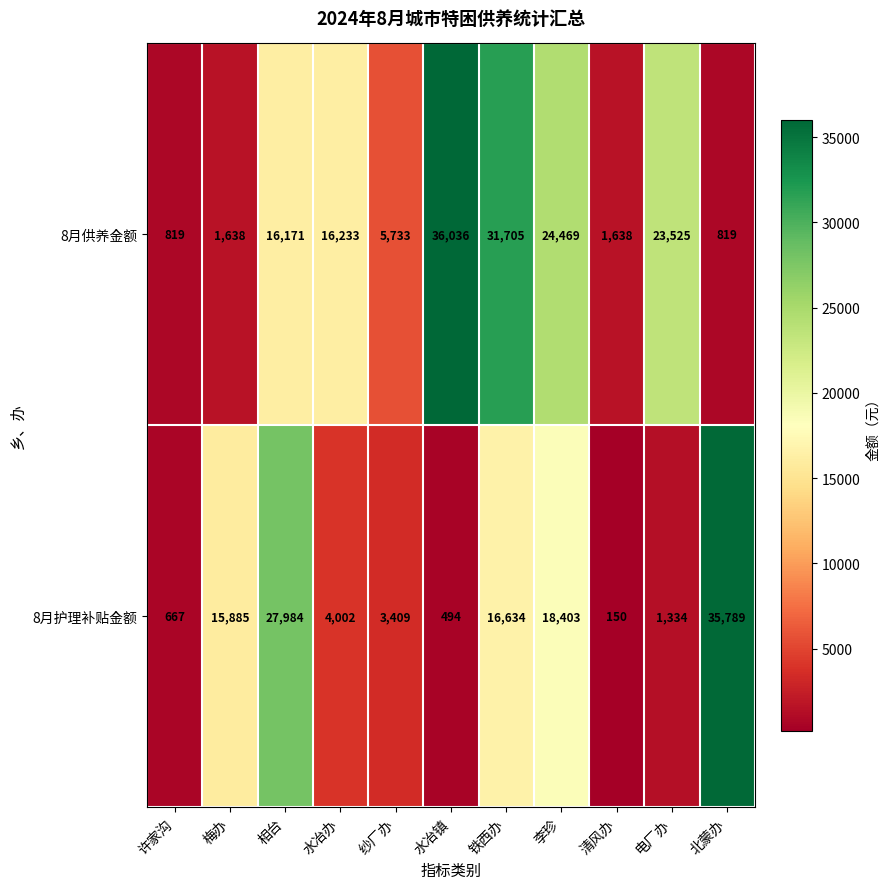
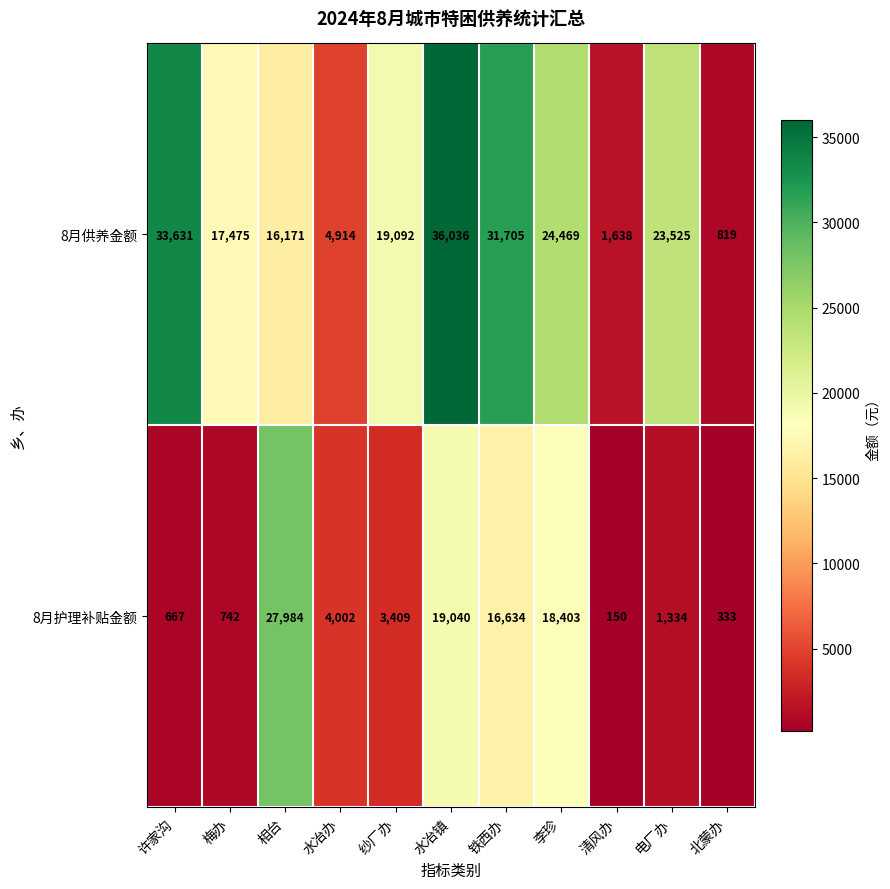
  {
    "8月供养金额": {
-     "许家沟": "819",
-     "梅办": "1,638",
+     "许家沟": "33,631",
+     "梅办": "17,475",
      "相台": "16,171",
-     "水冶办": "16,233",
-     "纱厂办": "5,733",
+     "水冶办": "4,914",
+     "纱厂办": "19,092",
      "水冶镇": "36,036",
      "铁西办": "31,705",
      "李珍": "24,469",
      "清风办": "1,638",
      "电厂办": "23,525",
      "北蒙办": "819"
    },
    "8月护理补贴金额": {
      "许家沟": "667",
-     "梅办": "15,885",
+     "梅办": "742",
      "相台": "27,984",
      "水冶办": "4,002",
      "纱厂办": "3,409",
-     "水冶镇": "494",
+     "水冶镇": "19,040",
      "铁西办": "16,634",
      "李珍": "18,403",
      "清风办": "150",
      "电厂办": "1,334",
-     "北蒙办": "35,789"
+     "北蒙办": "333"
    }
  }
